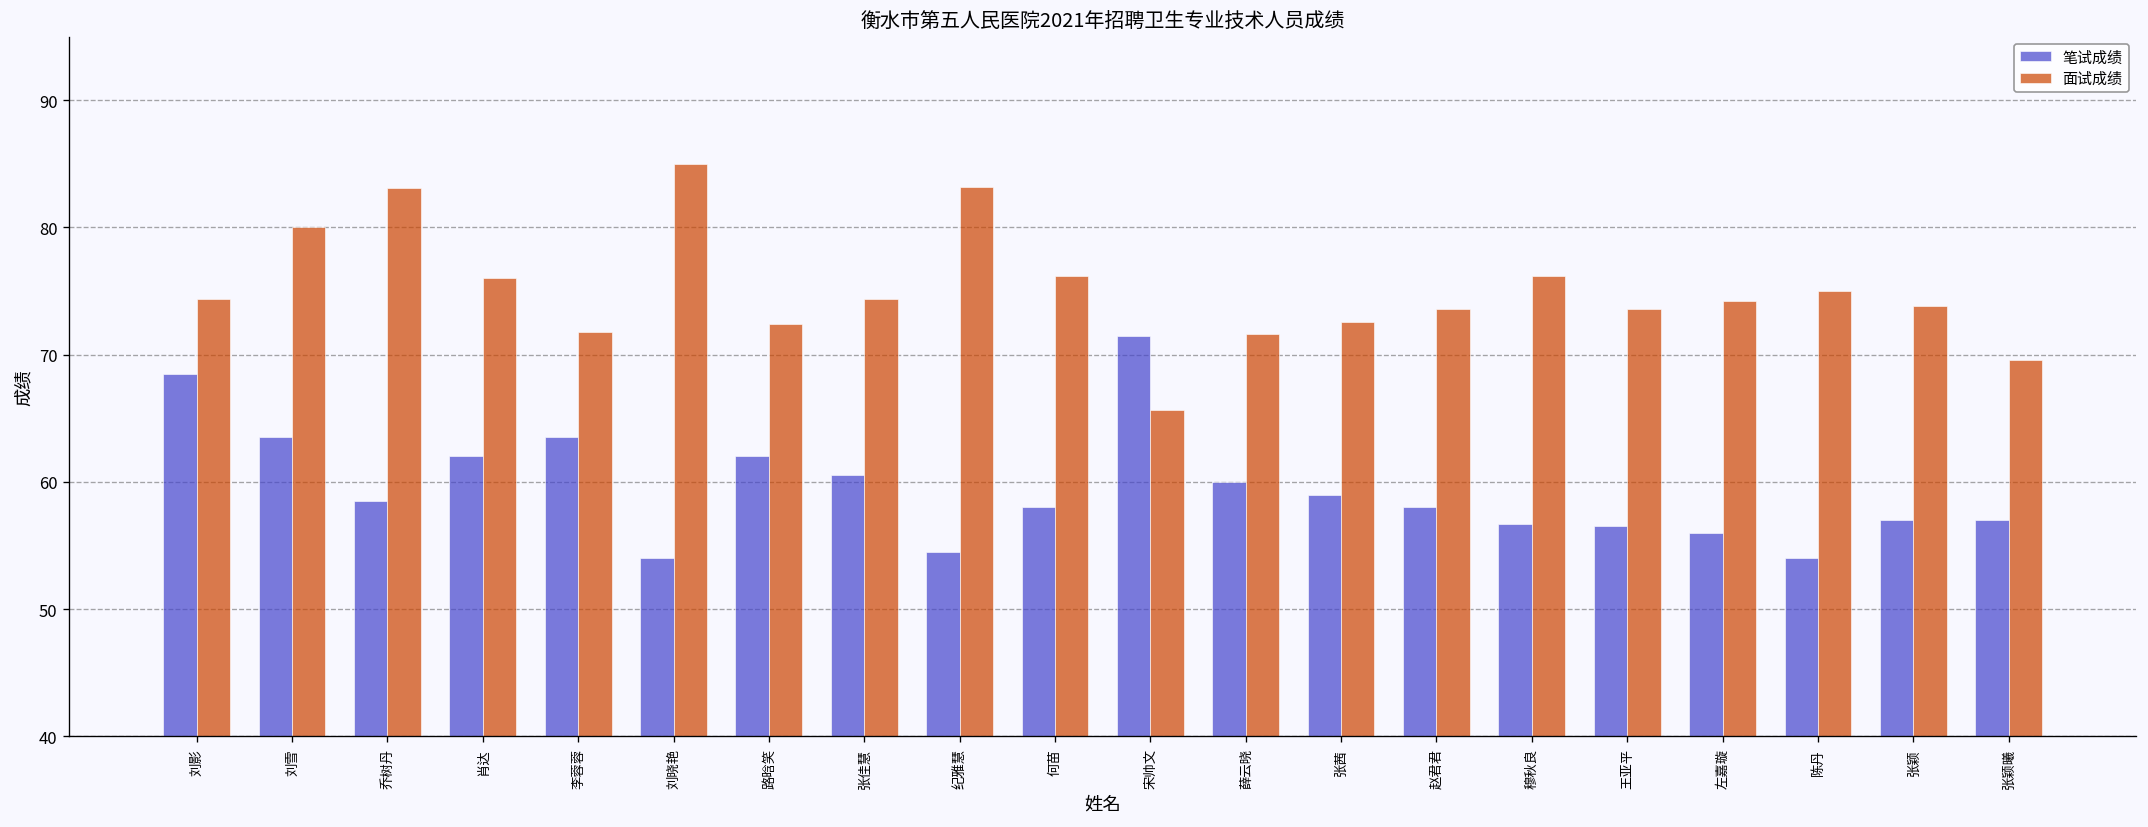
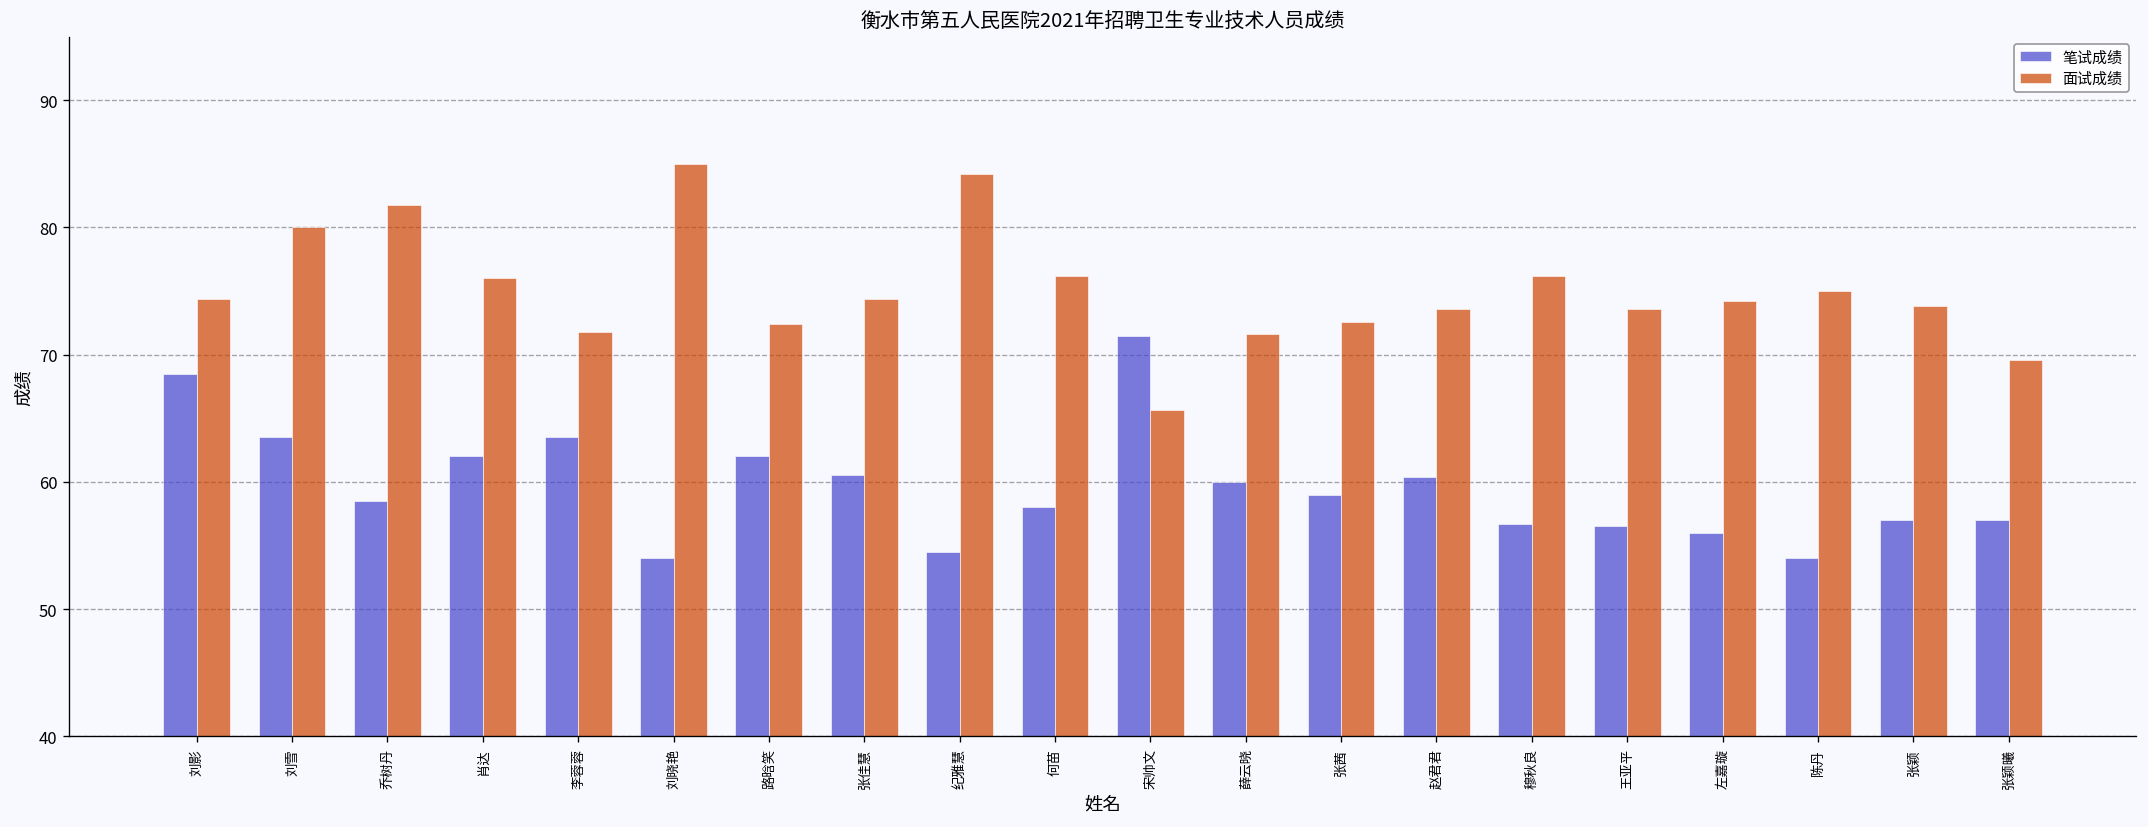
  {
    "笔试成绩": {
      "刘影": 68.5,
      "刘雪": 63.5,
      "乔树丹": 58.5,
      "肖达": 62.0,
      "李蓉蓉": 63.5,
      "刘晓艳": 54.0,
      "路晗笑": 62.0,
      "张佳慧": 60.5,
      "纪雅慧": 54.5,
      "何苗": 58.0,
      "宋帅文": 71.5,
      "薛云晓": 60.0,
      "张茜": 59.0,
-     "赵君君": 58.0,
+     "赵君君": 60.4,
      "穆秋良": 56.7,
      "王亚平": 56.5,
      "左嘉璇": 56.0,
      "陈丹": 54.0,
      "张颖": 57.0,
      "张颖曦": 57.0
    },
    "面试成绩": {
      "刘影": 74.4,
      "刘雪": 80.0,
-     "乔树丹": 83.1,
+     "乔树丹": 81.8,
      "肖达": 76.0,
      "李蓉蓉": 71.8,
      "刘晓艳": 85.0,
      "路晗笑": 72.4,
      "张佳慧": 74.4,
-     "纪雅慧": 83.2,
+     "纪雅慧": 84.2,
      "何苗": 76.2,
      "宋帅文": 65.7,
      "薛云晓": 71.6,
      "张茜": 72.6,
      "赵君君": 73.6,
      "穆秋良": 76.2,
      "王亚平": 73.6,
      "左嘉璇": 74.2,
      "陈丹": 75.0,
      "张颖": 73.8,
      "张颖曦": 69.6
    }
  }
